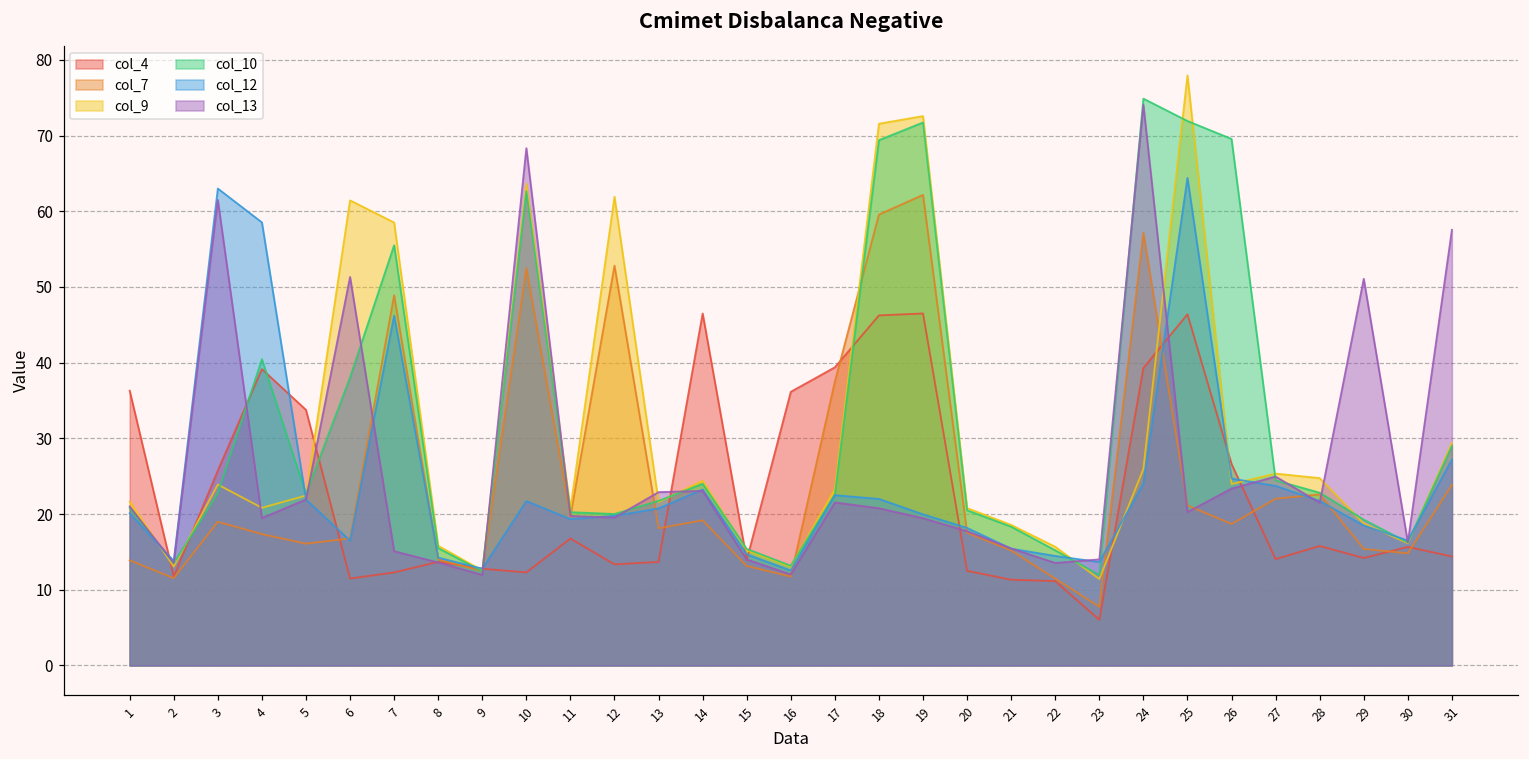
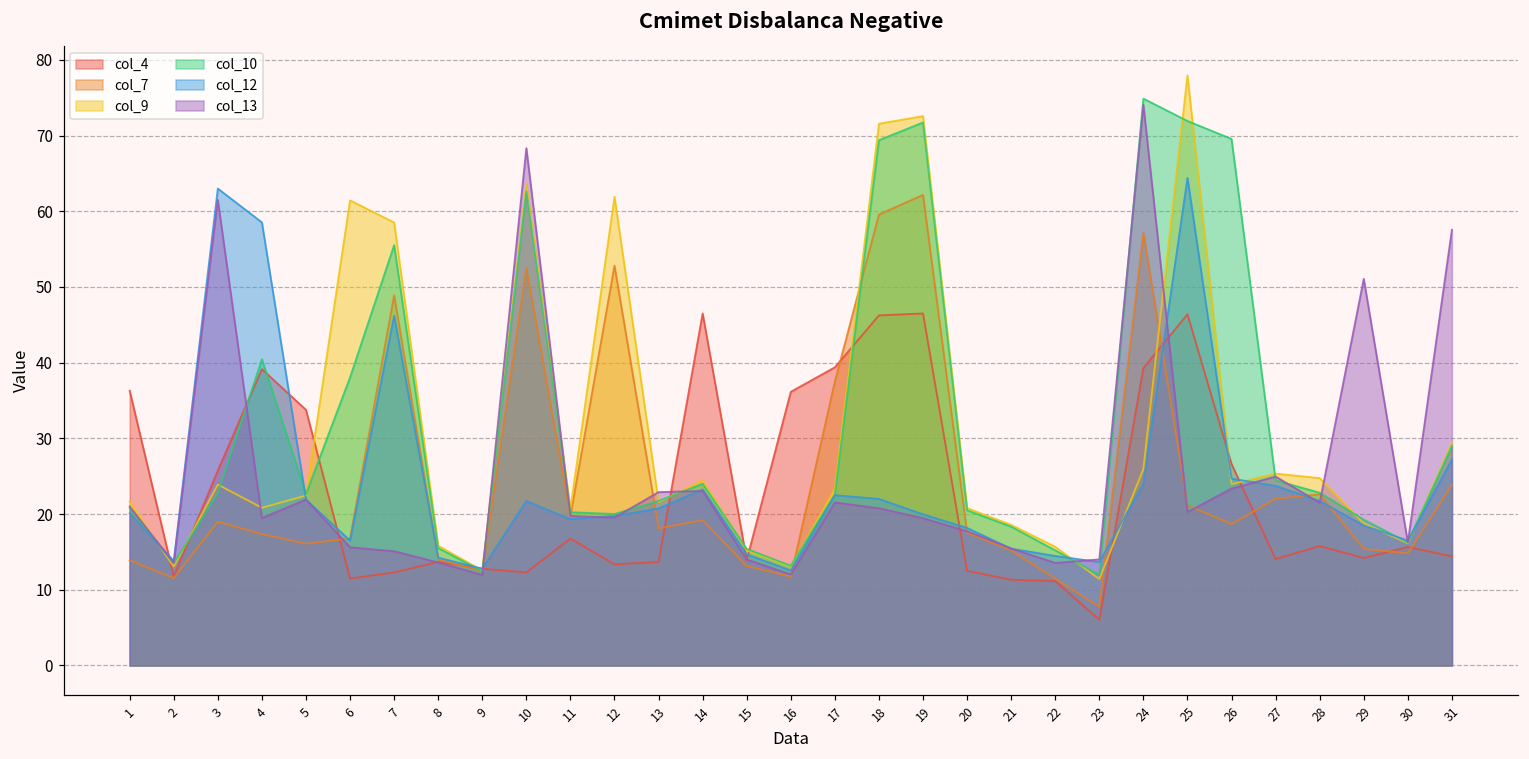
  {
    "col_10": {
      "3": 23,
      "4": 40,
      "6": 38,
      "7": 56,
      "10": 63,
      "11": 20,
      "14": 24,
      "18": 69,
      "19": 72,
      "22": 15,
      "23": 12,
      "24": 75,
      "25": 72,
      "26": 70,
      "27": 24,
      "29": 19,
      "31": 29
    },
    "col_12": {
      "1": 20,
      "3": 63,
      "4": 59,
      "7": 46,
      "10": 22,
      "11": 19,
      "13": 21,
      "15": 15,
      "16": 13,
      "18": 22,
      "19": 20,
      "20": 18,
      "22": 14,
      "24": 24,
      "25": 64,
      "26": 25,
      "27": 24,
      "31": 27
    },
    "col_13": {
      "3": 62,
      "4": 19,
-     "6": 51,
+     "6": 16,
      "7": 15,
      "9": 12,
      "10": 68,
      "13": 23,
      "17": 22,
      "18": 21,
      "19": 19,
      "22": 14,
      "24": 74,
      "25": 20,
      "26": 23,
      "27": 25,
      "29": 51,
      "31": 58
    }
  }
